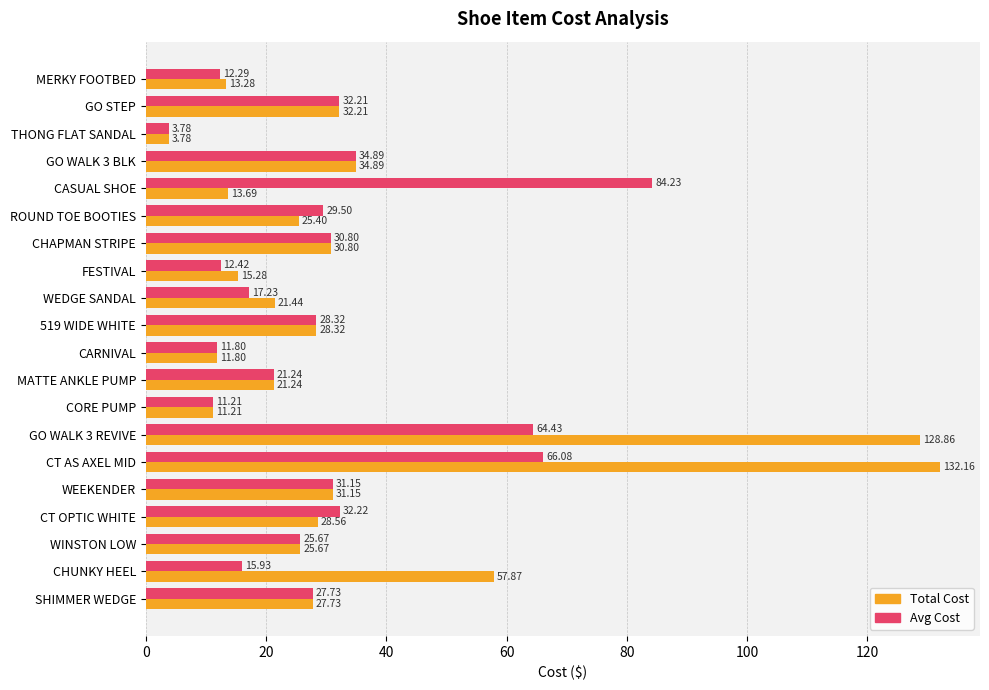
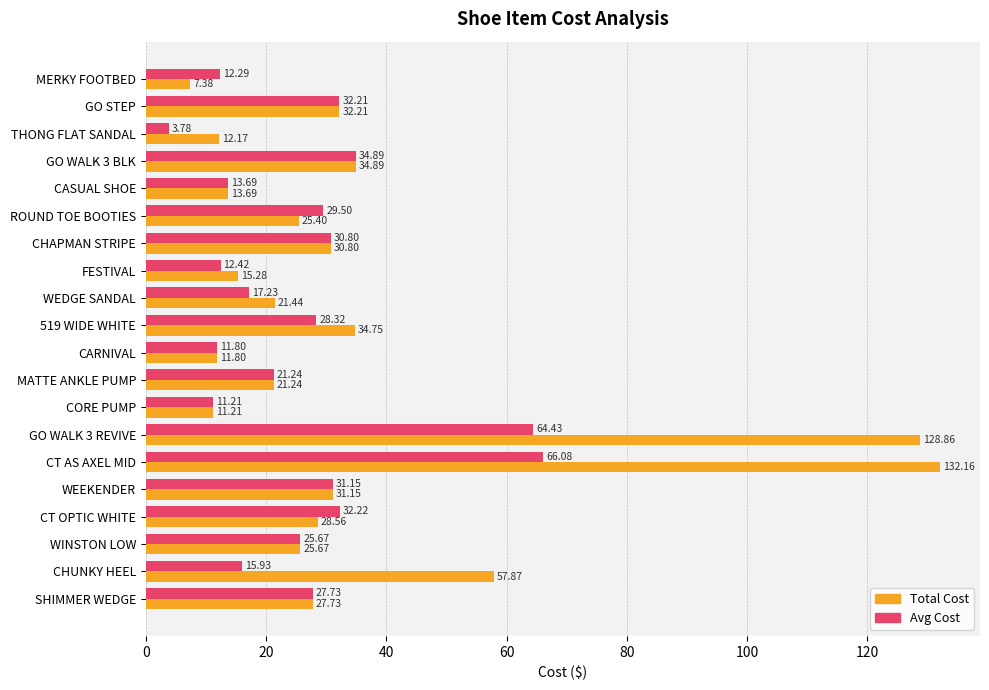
  {
    "Total Cost": {
-     "MERKY FOOTBED": 13.28,
+     "MERKY FOOTBED": 7.38,
      "GO STEP": 32.21,
-     "THONG FLAT SANDAL": 3.78,
+     "THONG FLAT SANDAL": 12.17,
      "GO WALK 3 BLK": 34.89,
      "CASUAL SHOE": 13.69,
      "ROUND TOE BOOTIES": 25.40,
      "CHAPMAN STRIPE": 30.80,
      "FESTIVAL": 15.28,
      "WEDGE SANDAL": 21.44,
-     "519 WIDE WHITE": 28.32,
+     "519 WIDE WHITE": 34.75,
      "CARNIVAL": 11.80,
      "MATTE ANKLE PUMP": 21.24,
      "CORE PUMP": 11.21,
      "GO WALK 3 REVIVE": 128.86,
      "CT AS AXEL MID": 132.16,
      "WEEKENDER": 31.15,
      "CT OPTIC WHITE": 28.56,
      "WINSTON LOW": 25.67,
      "CHUNKY HEEL": 57.87,
      "SHIMMER WEDGE": 27.73
    },
    "Avg Cost": {
      "MERKY FOOTBED": 12.29,
      "GO STEP": 32.21,
      "THONG FLAT SANDAL": 3.78,
      "GO WALK 3 BLK": 34.89,
-     "CASUAL SHOE": 84.23,
+     "CASUAL SHOE": 13.69,
      "ROUND TOE BOOTIES": 29.50,
      "CHAPMAN STRIPE": 30.80,
      "FESTIVAL": 12.42,
      "WEDGE SANDAL": 17.23,
      "519 WIDE WHITE": 28.32,
      "CARNIVAL": 11.80,
      "MATTE ANKLE PUMP": 21.24,
      "CORE PUMP": 11.21,
      "GO WALK 3 REVIVE": 64.43,
      "CT AS AXEL MID": 66.08,
      "WEEKENDER": 31.15,
      "CT OPTIC WHITE": 32.22,
      "WINSTON LOW": 25.67,
      "CHUNKY HEEL": 15.93,
      "SHIMMER WEDGE": 27.73
    }
  }
